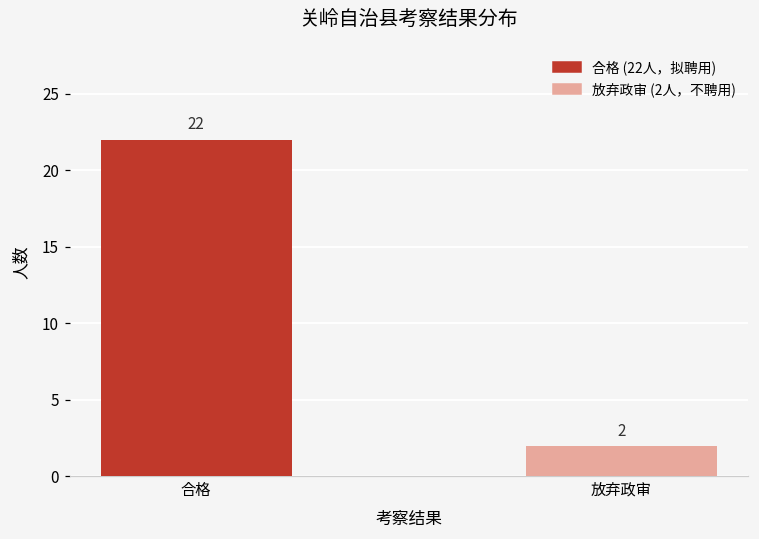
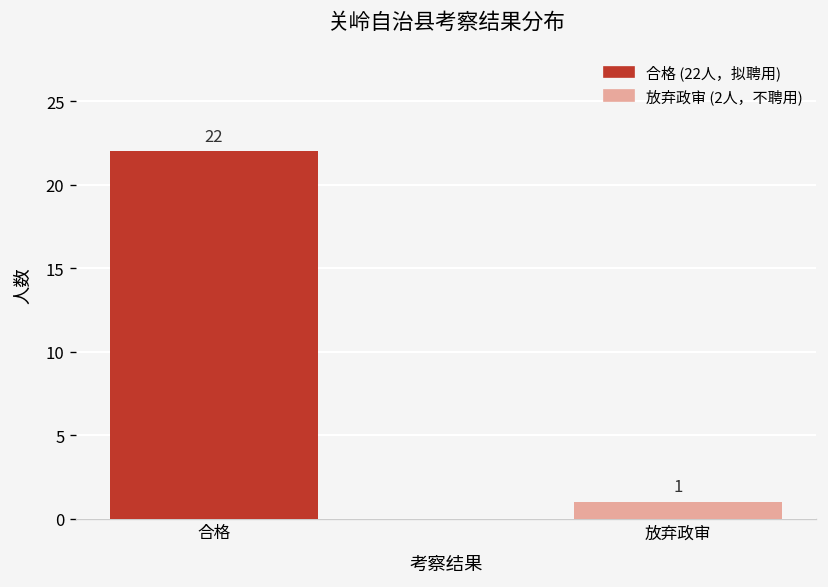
  {
    "合格": 22,
-   "放弃政审": 2
+   "放弃政审": 1
  }
